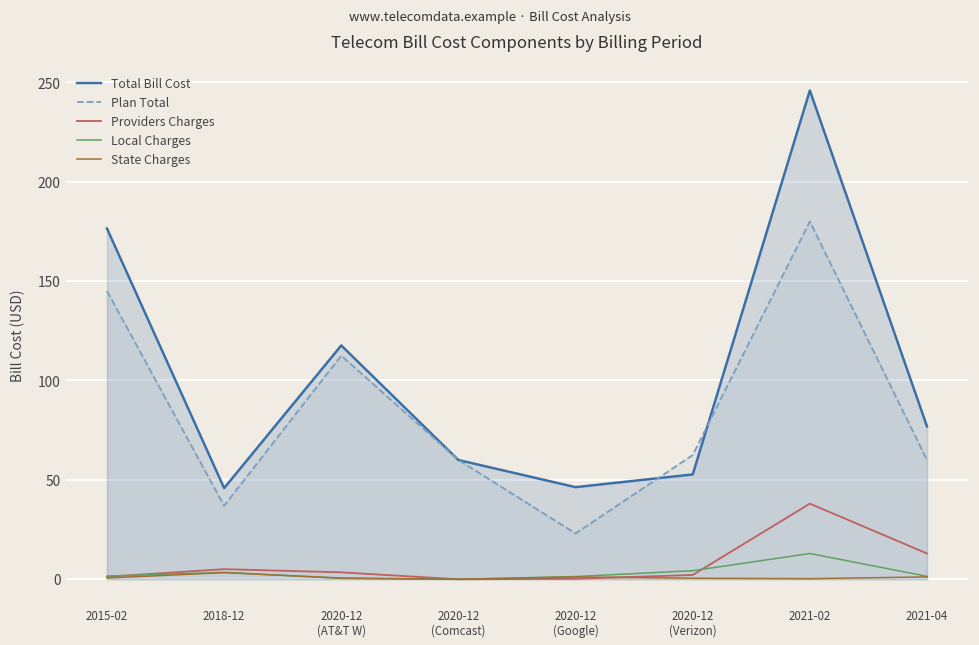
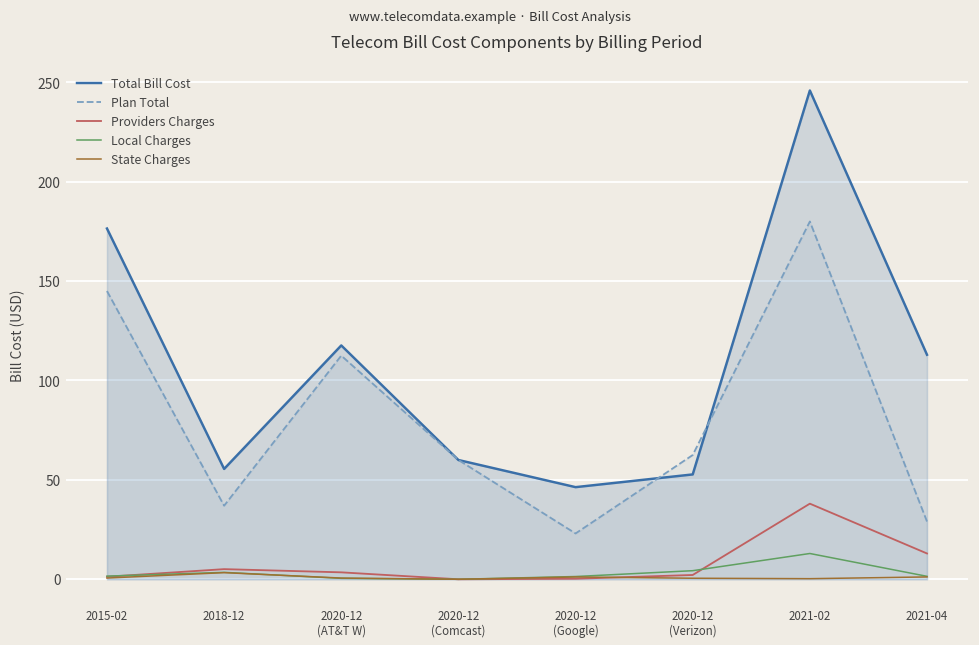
  {
    "Total Bill Cost": {
      "2015-02": 176,
-     "2018-12": 46,
+     "2018-12": 56,
      "2020-12 (AT&T W)": 118,
      "2020-12 (Google)": 46,
      "2020-12 (Verizon)": 53,
      "2021-02": 246,
-     "2021-04": 77
+     "2021-04": 113
    },
    "Plan Total": {
      "2015-02": 145,
      "2018-12": 37,
      "2020-12 (AT&T W)": 113,
      "2020-12 (Google)": 23,
      "2020-12 (Verizon)": 63,
      "2021-02": 180,
-     "2021-04": 60
+     "2021-04": 29
    },
    "Local Charges": {
      "2020-12 (Verizon)": 4,
      "2021-02": 13
    }
  }
